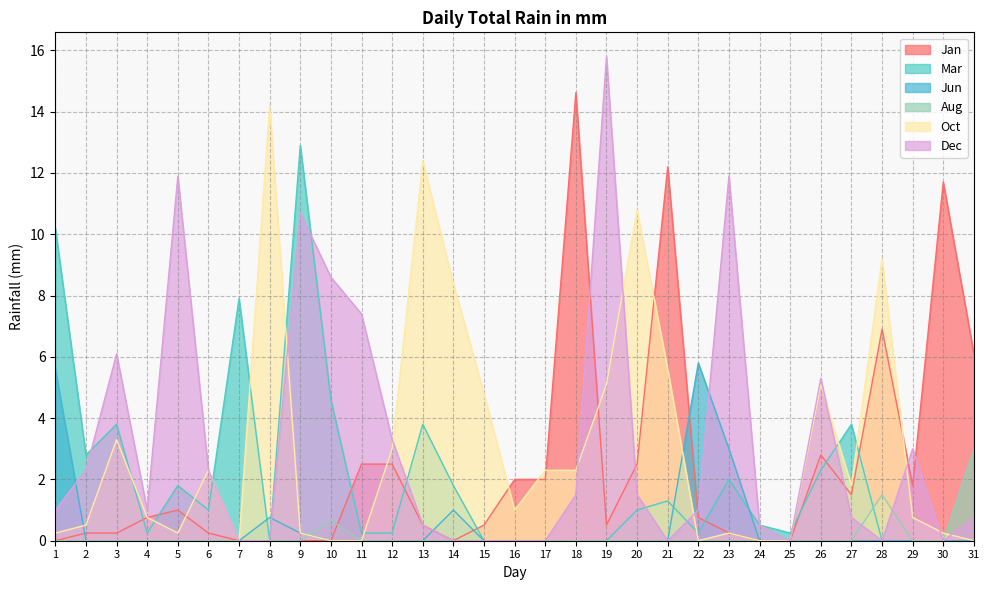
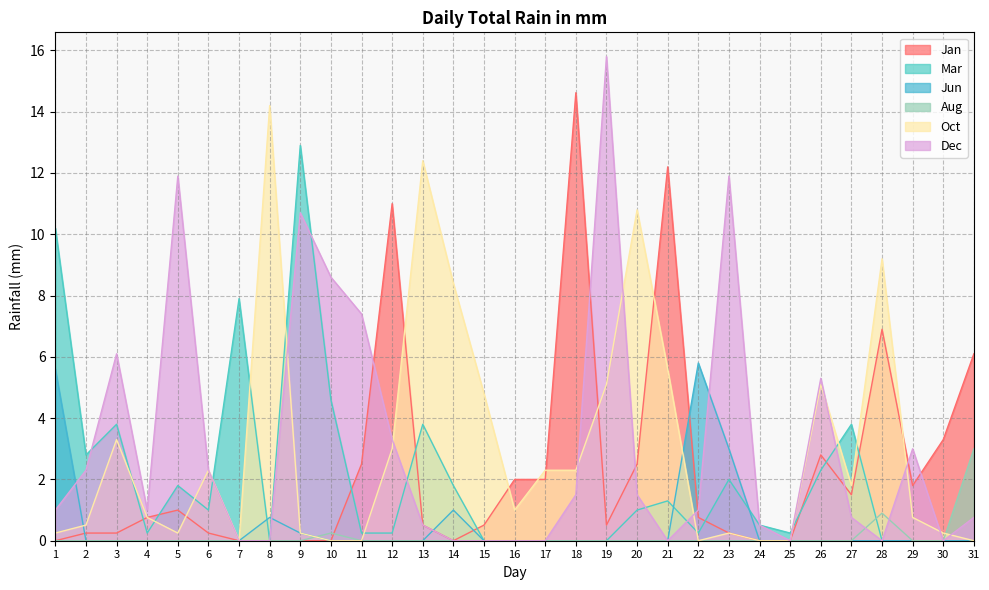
  {
    "Jan": {
      "2": 0.3,
      "3": 0.3,
      "5": 1.0,
      "6": 0.3,
      "11": 2.5,
-     "12": 2.5,
+     "12": 11.0,
      "15": 0.5,
      "16": 2.0,
      "17": 2.0,
      "18": 14.6,
      "19": 0.5,
      "20": 2.5,
      "21": 12.2,
      "22": 0.8,
      "26": 2.8,
      "27": 1.5,
      "28": 6.9,
      "29": 1.8,
-     "30": 11.7,
+     "30": 3.3,
      "31": 6.1
    },
    "Aug": {
-     "10": 0.7,
+     "10": 0.3,
      "23": 0.0,
-     "28": 1.5,
+     "28": 0.9,
      "31": 3.0
    },
    "Oct": {
      "1": 0.3,
      "2": 0.5,
      "3": 3.3,
      "5": 0.3,
      "8": 14.2,
      "12": 3.0,
      "13": 12.4,
      "14": 8.4,
      "15": 4.8,
      "16": 1.0,
      "17": 2.3,
      "18": 2.3,
      "19": 5.1,
      "20": 10.8,
      "21": 5.6,
      "26": 5.1,
      "27": 1.8,
      "28": 9.2,
      "29": 0.8,
      "30": 0.3
    },
    "Dec": {
      "1": 1.0,
      "2": 2.3,
      "3": 6.1,
      "4": 1.0,
      "5": 11.9,
      "9": 10.7,
      "10": 8.6,
      "11": 7.4,
      "12": 3.3,
      "18": 1.5,
      "19": 15.8,
      "20": 1.5,
      "22": 1.0,
      "23": 11.9,
      "26": 5.3,
      "27": 0.8,
      "29": 3.0,
      "31": 0.8
    }
  }
